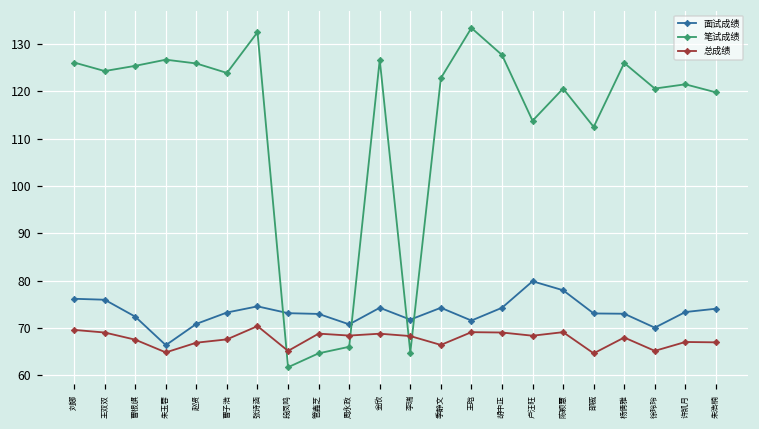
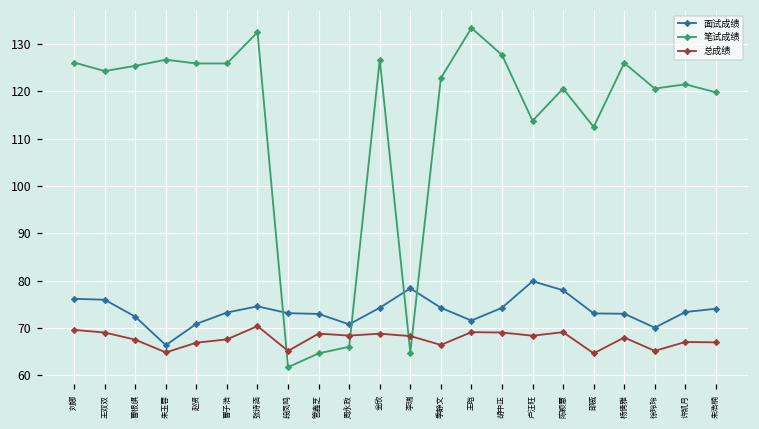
  {
    "面试成绩": {
      "刘娜": 76,
      "王双双": 76,
      "曹根旗": 72,
      "朱玉蓉": 66,
      "赵贤": 71,
      "曹子浩": 73,
      "张诗涵": 75,
      "段凤鸣": 73,
      "管鑫芝": 73,
      "周永政": 71,
      "金欣": 74,
-     "李瑞": 72,
+     "李瑞": 78,
      "季静文": 74,
      "王晗": 72,
      "胡中正": 74,
      "卢汪旺": 80,
      "陈颖慧": 78,
      "邵威": 73,
      "杨倩雅": 73,
      "徐玲玲": 70,
      "许凯月": 73,
      "朱浩楠": 74
    },
    "笔试成绩": {
      "刘娜": 126,
      "王双双": 124,
      "曹根旗": 125,
      "朱玉蓉": 127,
      "赵贤": 126,
-     "曹子浩": 124,
+     "曹子浩": 126,
      "张诗涵": 133,
      "段凤鸣": 62,
      "管鑫芝": 65,
      "周永政": 66,
      "金欣": 127,
      "李瑞": 65,
      "季静文": 123,
      "王晗": 133,
      "胡中正": 128,
      "卢汪旺": 114,
      "陈颖慧": 121,
      "邵威": 113,
      "杨倩雅": 126,
      "徐玲玲": 121,
      "许凯月": 122,
      "朱浩楠": 120
    },
    "总成绩": {
      "刘娜": 70,
      "王双双": 69,
      "曹根旗": 68,
      "朱玉蓉": 65,
      "赵贤": 67,
      "曹子浩": 68,
      "张诗涵": 70,
      "段凤鸣": 65,
      "管鑫芝": 69,
      "周永政": 68,
      "金欣": 69,
      "李瑞": 68,
      "季静文": 66,
      "王晗": 69,
      "胡中正": 69,
      "卢汪旺": 68,
      "陈颖慧": 69,
      "邵威": 65,
      "杨倩雅": 68,
      "徐玲玲": 65,
      "许凯月": 67,
      "朱浩楠": 67
    }
  }
